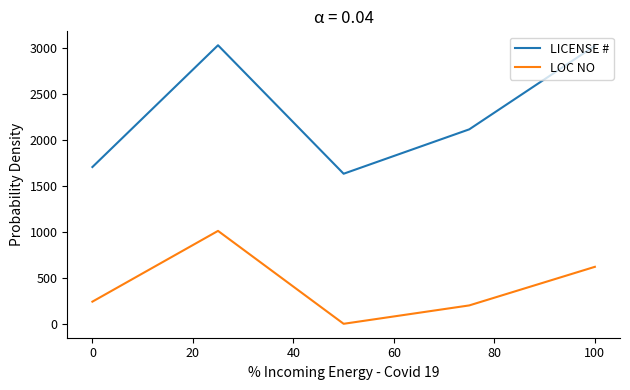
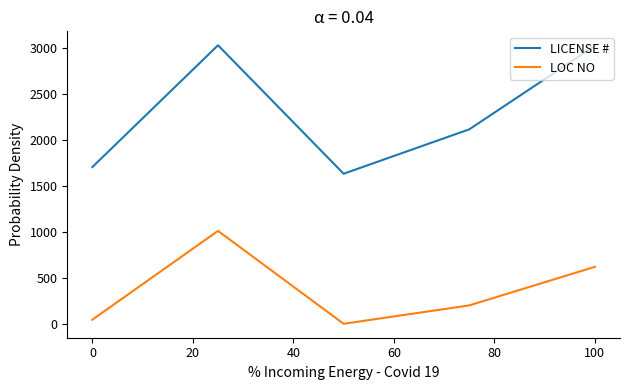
  {
    "LICENSE #": {
      "0": 1700
    },
    "LOC NO": {
-     "0": 200,
+     "0": 0,
      "100": 600
    }
  }
